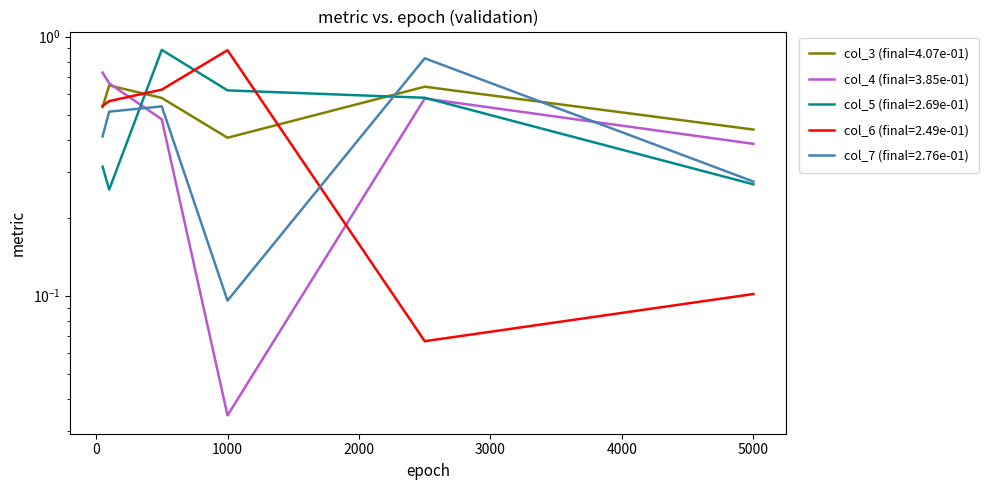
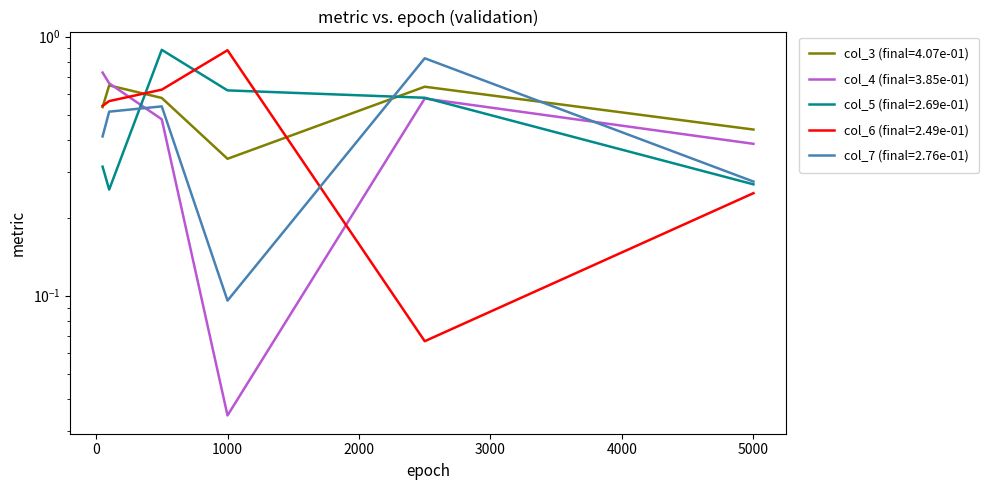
  {
    "col_3 (final=4.07e-01)": {
-     "1000": 0.41,
+     "1000": 0.34,
      "5000": 0.44
    },
    "col_4 (final=3.85e-01)": {
      "1000": 0.035,
      "5000": 0.39
    },
    "col_5 (final=2.69e-01)": {
      "1000": 0.62,
      "5000": 0.27
    },
    "col_6 (final=2.49e-01)": {
      "1000": 0.89,
-     "5000": 0.102
+     "5000": 0.25
    },
    "col_7 (final=2.76e-01)": {
      "1000": 0.096,
      "5000": 0.28
    }
  }
